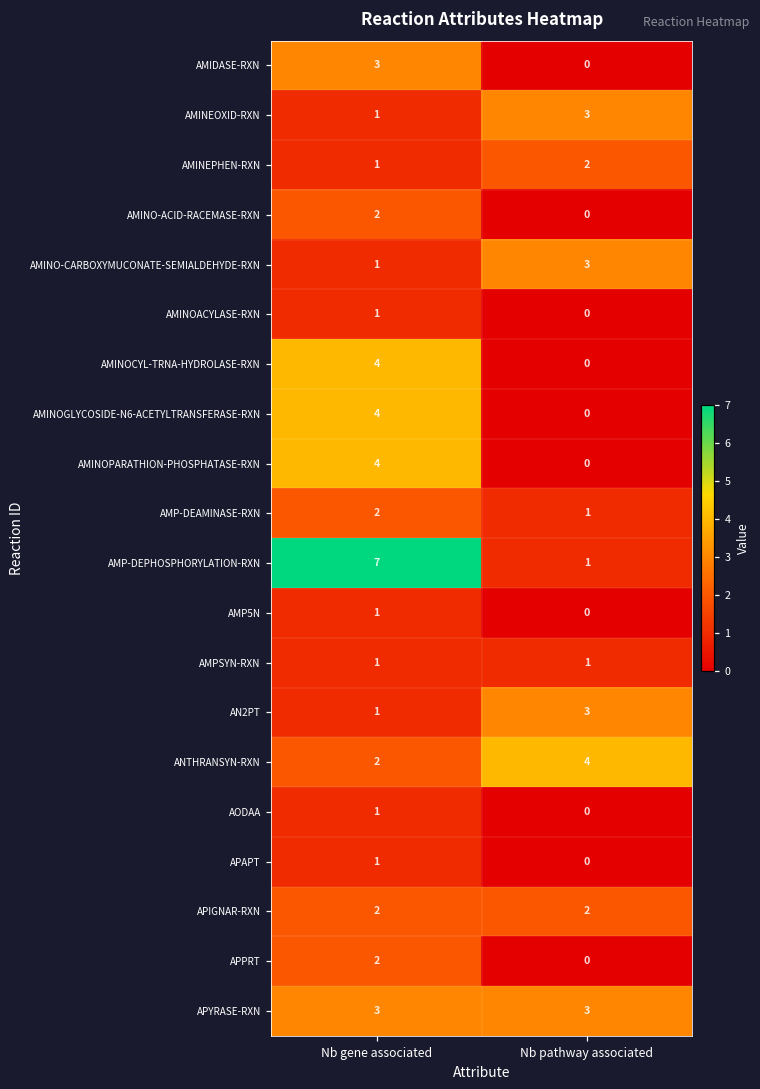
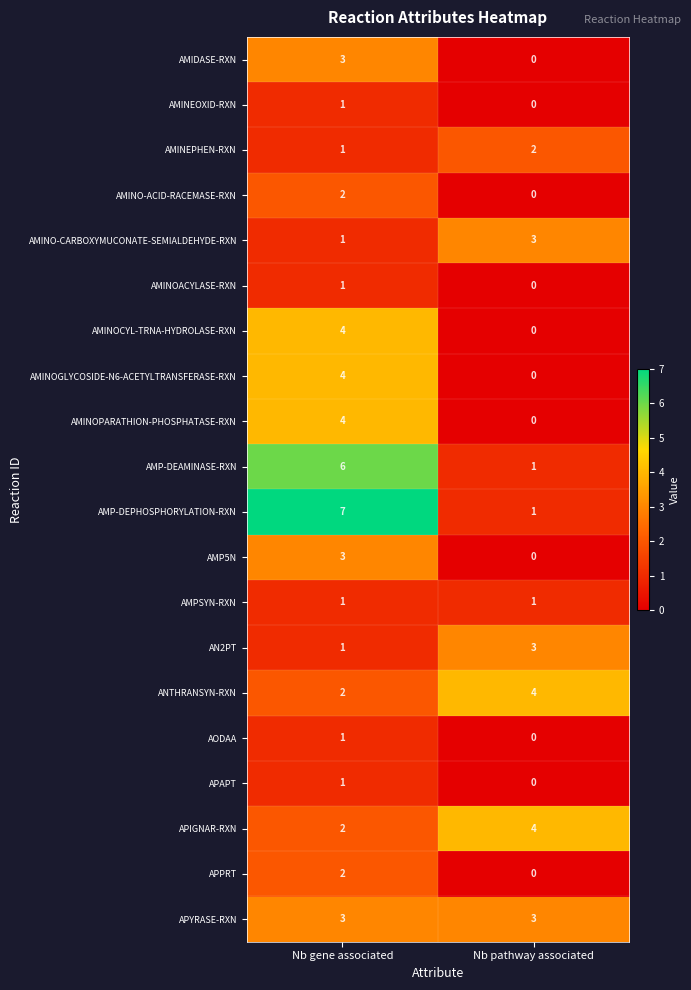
  {
    "AMIDASE-RXN": {
      "Nb gene associated": 3,
      "Nb pathway associated": 0
    },
    "AMINEOXID-RXN": {
      "Nb gene associated": 1,
-     "Nb pathway associated": 3
+     "Nb pathway associated": 0
    },
    "AMINEPHEN-RXN": {
      "Nb gene associated": 1,
      "Nb pathway associated": 2
    },
    "AMINO-ACID-RACEMASE-RXN": {
      "Nb gene associated": 2,
      "Nb pathway associated": 0
    },
    "AMINO-CARBOXYMUCONATE-SEMIALDEHYDE-RXN": {
      "Nb gene associated": 1,
      "Nb pathway associated": 3
    },
    "AMINOACYLASE-RXN": {
      "Nb gene associated": 1,
      "Nb pathway associated": 0
    },
    "AMINOCYL-TRNA-HYDROLASE-RXN": {
      "Nb gene associated": 4,
      "Nb pathway associated": 0
    },
    "AMINOGLYCOSIDE-N6-ACETYLTRANSFERASE-RXN": {
      "Nb gene associated": 4,
      "Nb pathway associated": 0
    },
    "AMINOPARATHION-PHOSPHATASE-RXN": {
      "Nb gene associated": 4,
      "Nb pathway associated": 0
    },
    "AMP-DEAMINASE-RXN": {
-     "Nb gene associated": 2,
+     "Nb gene associated": 6,
      "Nb pathway associated": 1
    },
    "AMP-DEPHOSPHORYLATION-RXN": {
      "Nb gene associated": 7,
      "Nb pathway associated": 1
    },
    "AMP5N": {
-     "Nb gene associated": 1,
+     "Nb gene associated": 3,
      "Nb pathway associated": 0
    },
    "AMPSYN-RXN": {
      "Nb gene associated": 1,
      "Nb pathway associated": 1
    },
    "AN2PT": {
      "Nb gene associated": 1,
      "Nb pathway associated": 3
    },
    "ANTHRANSYN-RXN": {
      "Nb gene associated": 2,
      "Nb pathway associated": 4
    },
    "AODAA": {
      "Nb gene associated": 1,
      "Nb pathway associated": 0
    },
    "APAPT": {
      "Nb gene associated": 1,
      "Nb pathway associated": 0
    },
    "APIGNAR-RXN": {
      "Nb gene associated": 2,
-     "Nb pathway associated": 2
+     "Nb pathway associated": 4
    },
    "APPRT": {
      "Nb gene associated": 2,
      "Nb pathway associated": 0
    },
    "APYRASE-RXN": {
      "Nb gene associated": 3,
      "Nb pathway associated": 3
    }
  }
